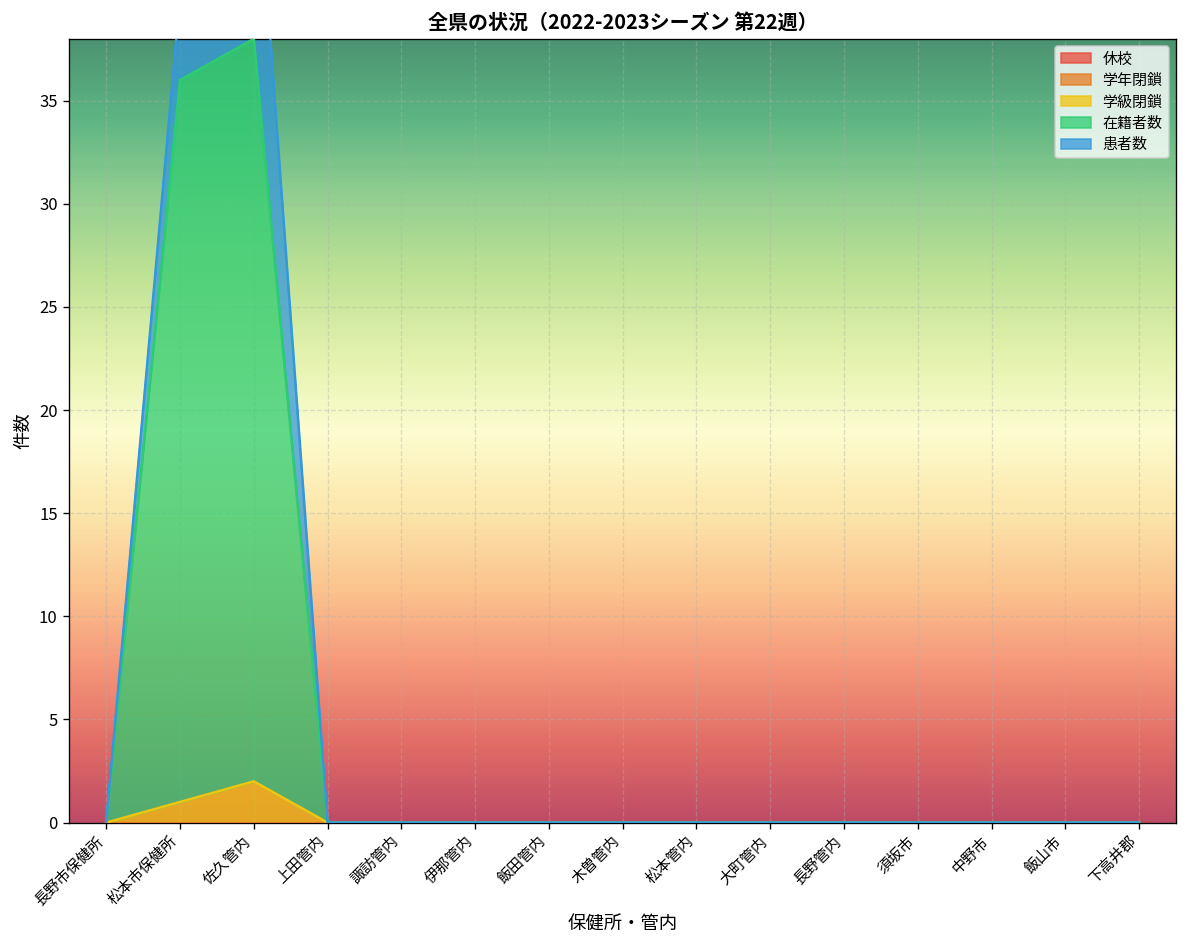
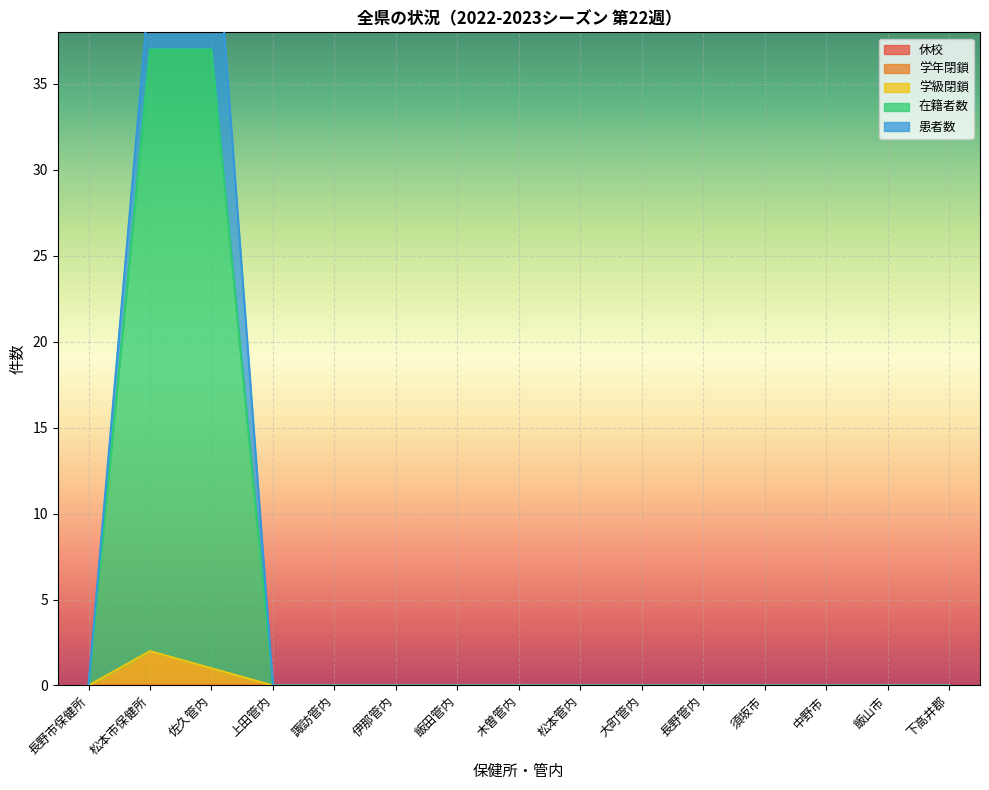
  {
    "学年閉鎖": {
      "松本市保健所": 0,
      "佐久管内": 0
    },
    "学級閉鎖": {
-     "松本市保健所": 1,
-     "佐久管内": 2
+     "松本市保健所": 2,
+     "佐久管内": 1
    },
    "在籍者数": {
      "松本市保健所": 35,
      "佐久管内": 36
    }
  }
